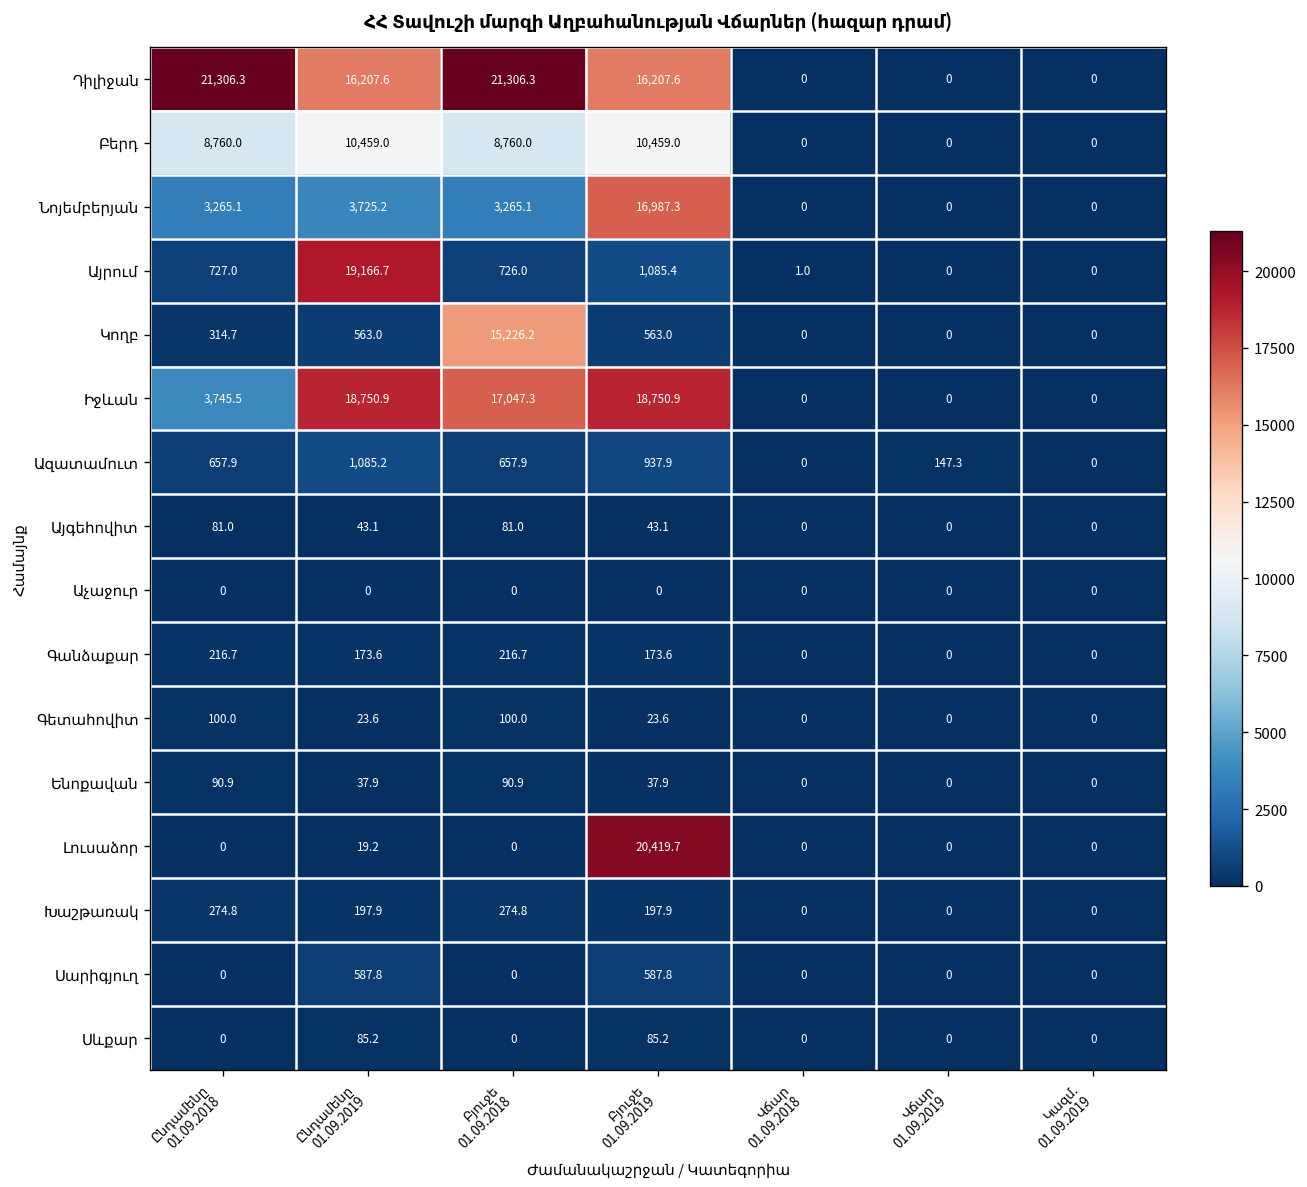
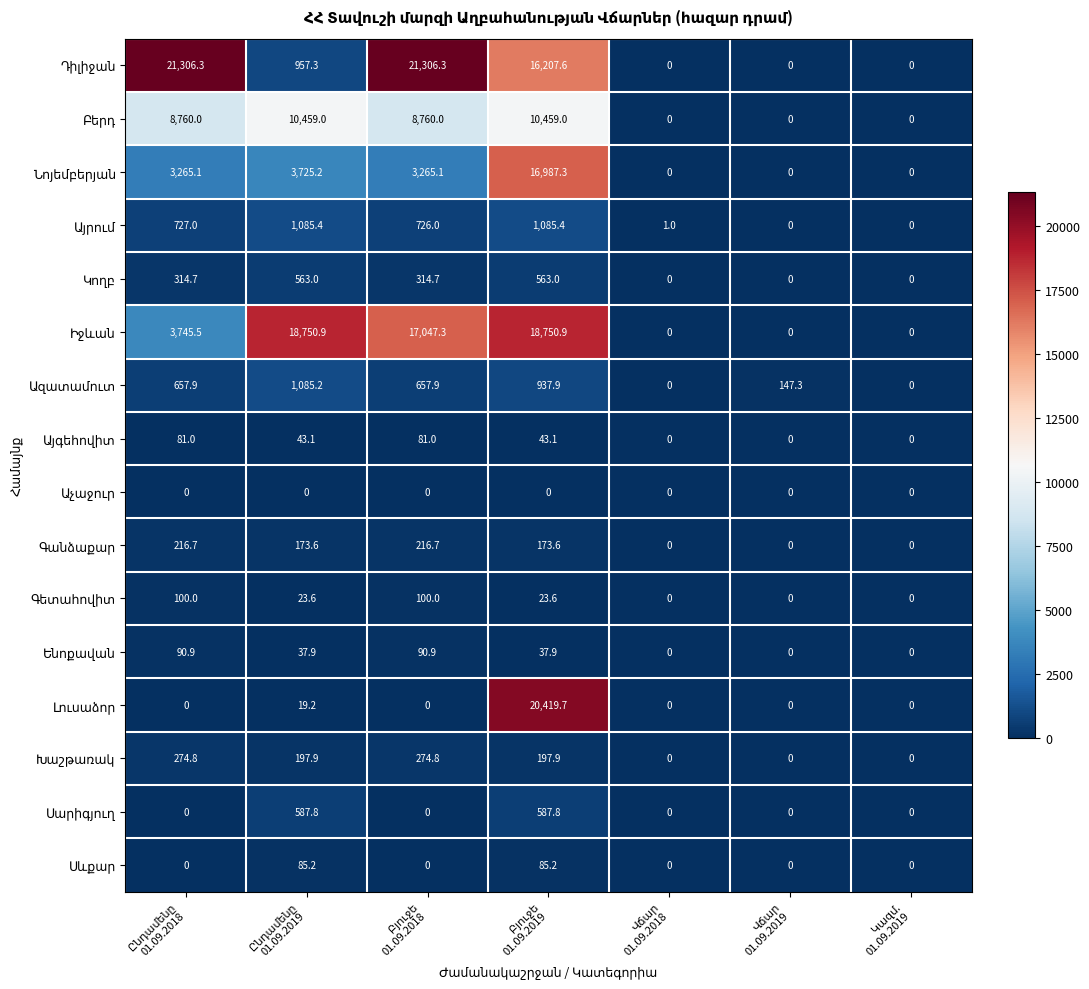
  {
    "Դիլիջան": {
      "Ընդամենը 01.09.2018": "21,306.3",
-     "Ընդամենը 01.09.2019": "16,207.6",
+     "Ընդամենը 01.09.2019": "957.3",
      "Բյուջե 01.09.2018": "21,306.3",
      "Բյուջե 01.09.2019": "16,207.6",
      "Վճար 01.09.2018": "0",
      "Վճար 01.09.2019": "0",
      "Կազմ. 01.09.2019": "0"
    },
    "Բերդ": {
      "Ընդամենը 01.09.2018": "8,760.0",
      "Ընդամենը 01.09.2019": "10,459.0",
      "Բյուջե 01.09.2018": "8,760.0",
      "Բյուջե 01.09.2019": "10,459.0",
      "Վճար 01.09.2018": "0",
      "Վճար 01.09.2019": "0",
      "Կազմ. 01.09.2019": "0"
    },
    "Նոյեմբերյան": {
      "Ընդամենը 01.09.2018": "3,265.1",
      "Ընդամենը 01.09.2019": "3,725.2",
      "Բյուջե 01.09.2018": "3,265.1",
      "Բյուջե 01.09.2019": "16,987.3",
      "Վճար 01.09.2018": "0",
      "Վճար 01.09.2019": "0",
      "Կազմ. 01.09.2019": "0"
    },
    "Այրում": {
      "Ընդամենը 01.09.2018": "727.0",
-     "Ընդամենը 01.09.2019": "19,166.7",
+     "Ընդամենը 01.09.2019": "1,085.4",
      "Բյուջե 01.09.2018": "726.0",
      "Բյուջե 01.09.2019": "1,085.4",
      "Վճար 01.09.2018": "1.0",
      "Վճար 01.09.2019": "0",
      "Կազմ. 01.09.2019": "0"
    },
    "Կողբ": {
      "Ընդամենը 01.09.2018": "314.7",
      "Ընդամենը 01.09.2019": "563.0",
-     "Բյուջե 01.09.2018": "15,226.2",
+     "Բյուջե 01.09.2018": "314.7",
      "Բյուջե 01.09.2019": "563.0",
      "Վճար 01.09.2018": "0",
      "Վճար 01.09.2019": "0",
      "Կազմ. 01.09.2019": "0"
    },
    "Իջևան": {
      "Ընդամենը 01.09.2018": "3,745.5",
      "Ընդամենը 01.09.2019": "18,750.9",
      "Բյուջե 01.09.2018": "17,047.3",
      "Բյուջե 01.09.2019": "18,750.9",
      "Վճար 01.09.2018": "0",
      "Վճար 01.09.2019": "0",
      "Կազմ. 01.09.2019": "0"
    },
    "Ազատամուտ": {
      "Ընդամենը 01.09.2018": "657.9",
      "Ընդամենը 01.09.2019": "1,085.2",
      "Բյուջե 01.09.2018": "657.9",
      "Բյուջե 01.09.2019": "937.9",
      "Վճար 01.09.2018": "0",
      "Վճար 01.09.2019": "147.3",
      "Կազմ. 01.09.2019": "0"
    },
    "Այգեհովիտ": {
      "Ընդամենը 01.09.2018": "81.0",
      "Ընդամենը 01.09.2019": "43.1",
      "Բյուջե 01.09.2018": "81.0",
      "Բյուջե 01.09.2019": "43.1",
      "Վճար 01.09.2018": "0",
      "Վճար 01.09.2019": "0",
      "Կազմ. 01.09.2019": "0"
    },
    "Աչաջուր": {
      "Ընդամենը 01.09.2018": "0",
      "Ընդամենը 01.09.2019": "0",
      "Բյուջե 01.09.2018": "0",
      "Բյուջե 01.09.2019": "0",
      "Վճար 01.09.2018": "0",
      "Վճար 01.09.2019": "0",
      "Կազմ. 01.09.2019": "0"
    },
    "Գանձաքար": {
      "Ընդամենը 01.09.2018": "216.7",
      "Ընդամենը 01.09.2019": "173.6",
      "Բյուջե 01.09.2018": "216.7",
      "Բյուջե 01.09.2019": "173.6",
      "Վճար 01.09.2018": "0",
      "Վճար 01.09.2019": "0",
      "Կազմ. 01.09.2019": "0"
    },
    "Գետահովիտ": {
      "Ընդամենը 01.09.2018": "100.0",
      "Ընդամենը 01.09.2019": "23.6",
      "Բյուջե 01.09.2018": "100.0",
      "Բյուջե 01.09.2019": "23.6",
      "Վճար 01.09.2018": "0",
      "Վճար 01.09.2019": "0",
      "Կազմ. 01.09.2019": "0"
    },
    "Ենոքավան": {
      "Ընդամենը 01.09.2018": "90.9",
      "Ընդամենը 01.09.2019": "37.9",
      "Բյուջե 01.09.2018": "90.9",
      "Բյուջե 01.09.2019": "37.9",
      "Վճար 01.09.2018": "0",
      "Վճար 01.09.2019": "0",
      "Կազմ. 01.09.2019": "0"
    },
    "Լուսաձոր": {
      "Ընդամենը 01.09.2018": "0",
      "Ընդամենը 01.09.2019": "19.2",
      "Բյուջե 01.09.2018": "0",
      "Բյուջե 01.09.2019": "20,419.7",
      "Վճար 01.09.2018": "0",
      "Վճար 01.09.2019": "0",
      "Կազմ. 01.09.2019": "0"
    },
    "Խաշթառակ": {
      "Ընդամենը 01.09.2018": "274.8",
      "Ընդամենը 01.09.2019": "197.9",
      "Բյուջե 01.09.2018": "274.8",
      "Բյուջե 01.09.2019": "197.9",
      "Վճար 01.09.2018": "0",
      "Վճար 01.09.2019": "0",
      "Կազմ. 01.09.2019": "0"
    },
    "Սարիգյուղ": {
      "Ընդամենը 01.09.2018": "0",
      "Ընդամենը 01.09.2019": "587.8",
      "Բյուջե 01.09.2018": "0",
      "Բյուջե 01.09.2019": "587.8",
      "Վճար 01.09.2018": "0",
      "Վճար 01.09.2019": "0",
      "Կազմ. 01.09.2019": "0"
    },
    "Սևքար": {
      "Ընդամենը 01.09.2018": "0",
      "Ընդամենը 01.09.2019": "85.2",
      "Բյուջե 01.09.2018": "0",
      "Բյուջե 01.09.2019": "85.2",
      "Վճար 01.09.2018": "0",
      "Վճար 01.09.2019": "0",
      "Կազմ. 01.09.2019": "0"
    }
  }
